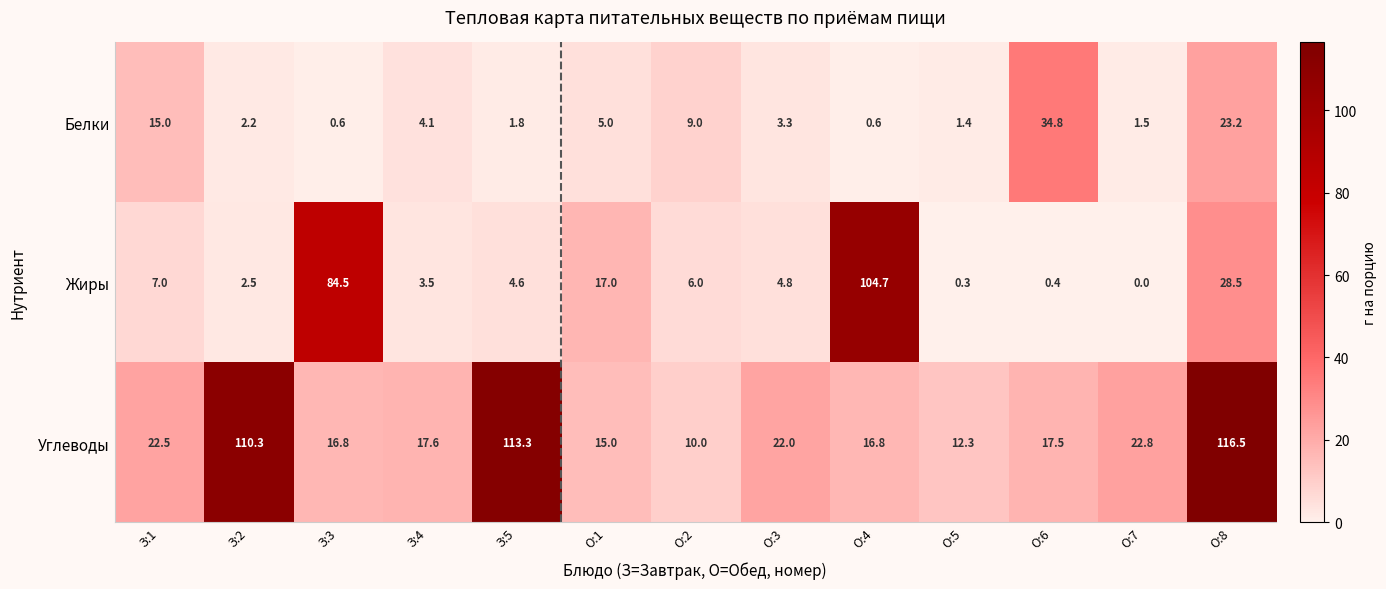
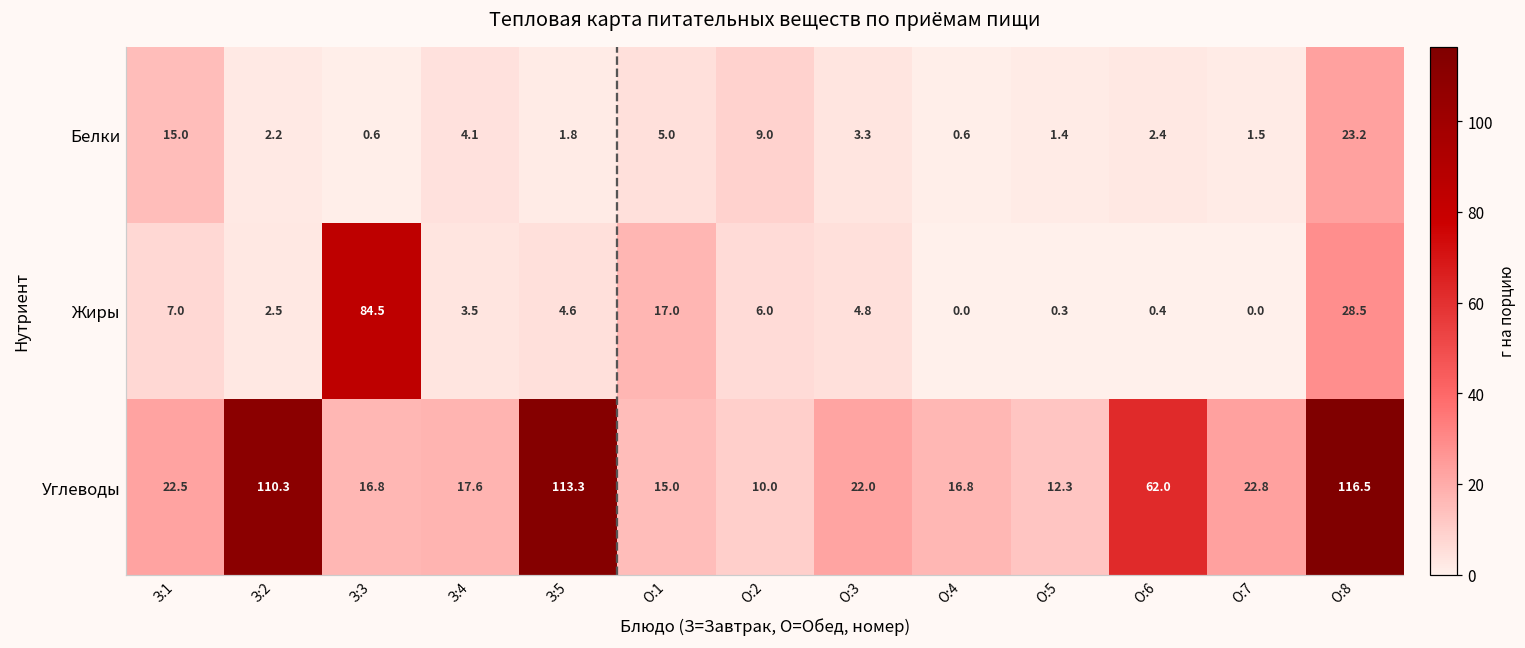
  {
    "Белки": {
      "З:1": 15.0,
      "З:2": 2.2,
      "З:3": 0.6,
      "З:4": 4.1,
      "З:5": 1.8,
      "О:1": 5.0,
      "О:2": 9.0,
      "О:3": 3.3,
      "О:4": 0.6,
      "О:5": 1.4,
-     "О:6": 34.8,
+     "О:6": 2.4,
      "О:7": 1.5,
      "О:8": 23.2
    },
    "Жиры": {
      "З:1": 7.0,
      "З:2": 2.5,
      "З:3": 84.5,
      "З:4": 3.5,
      "З:5": 4.6,
      "О:1": 17.0,
      "О:2": 6.0,
      "О:3": 4.8,
-     "О:4": 104.7,
+     "О:4": 0.0,
      "О:5": 0.3,
      "О:6": 0.4,
      "О:7": 0.0,
      "О:8": 28.5
    },
    "Углеводы": {
      "З:1": 22.5,
      "З:2": 110.3,
      "З:3": 16.8,
      "З:4": 17.6,
      "З:5": 113.3,
      "О:1": 15.0,
      "О:2": 10.0,
      "О:3": 22.0,
      "О:4": 16.8,
      "О:5": 12.3,
-     "О:6": 17.5,
+     "О:6": 62.0,
      "О:7": 22.8,
      "О:8": 116.5
    }
  }
